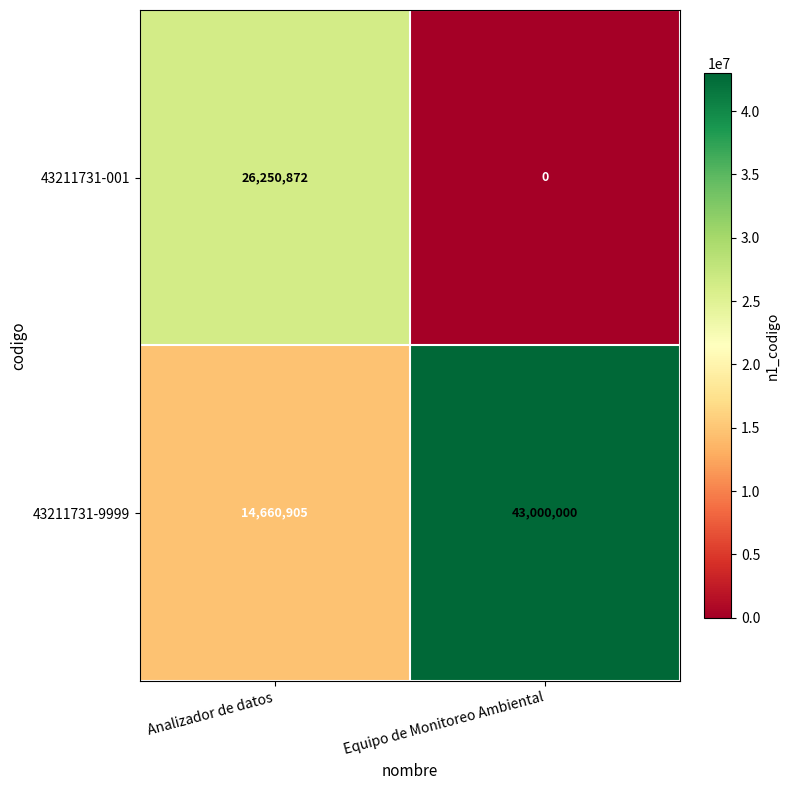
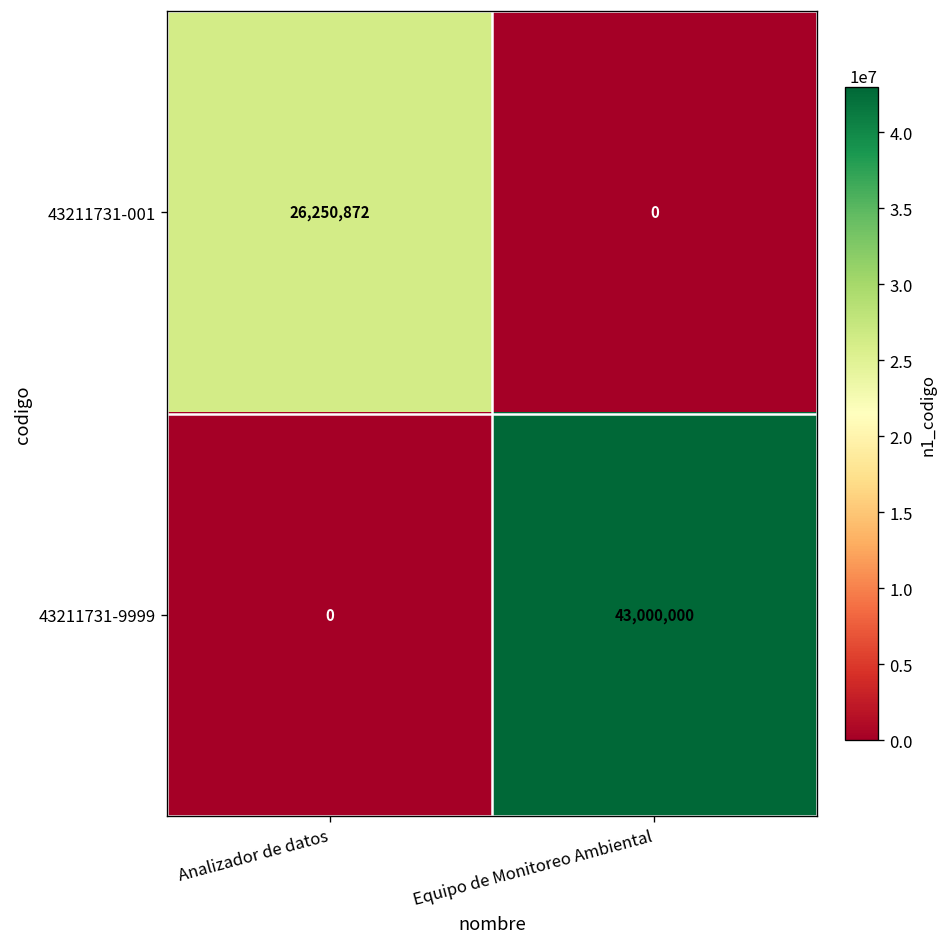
  {
    "43211731-001": {
      "Analizador de datos": "26,250,872",
      "Equipo de Monitoreo Ambiental": "0"
    },
    "43211731-9999": {
-     "Analizador de datos": "14,660,905",
+     "Analizador de datos": "0",
      "Equipo de Monitoreo Ambiental": "43,000,000"
    }
  }
